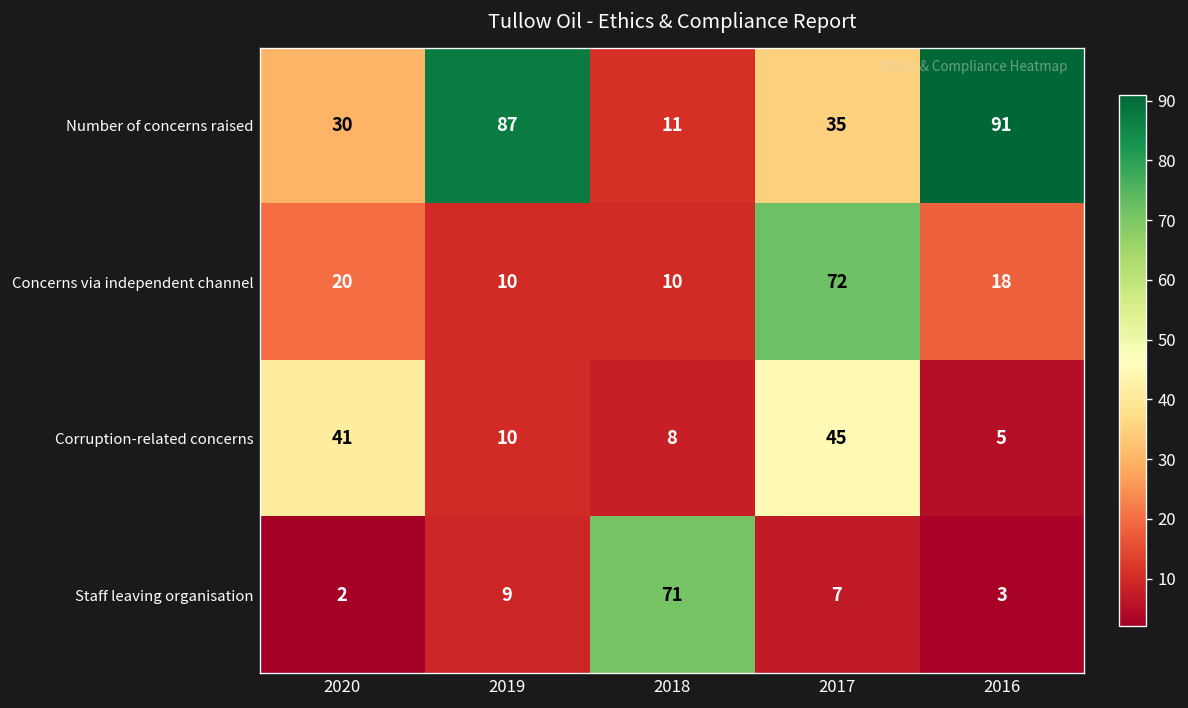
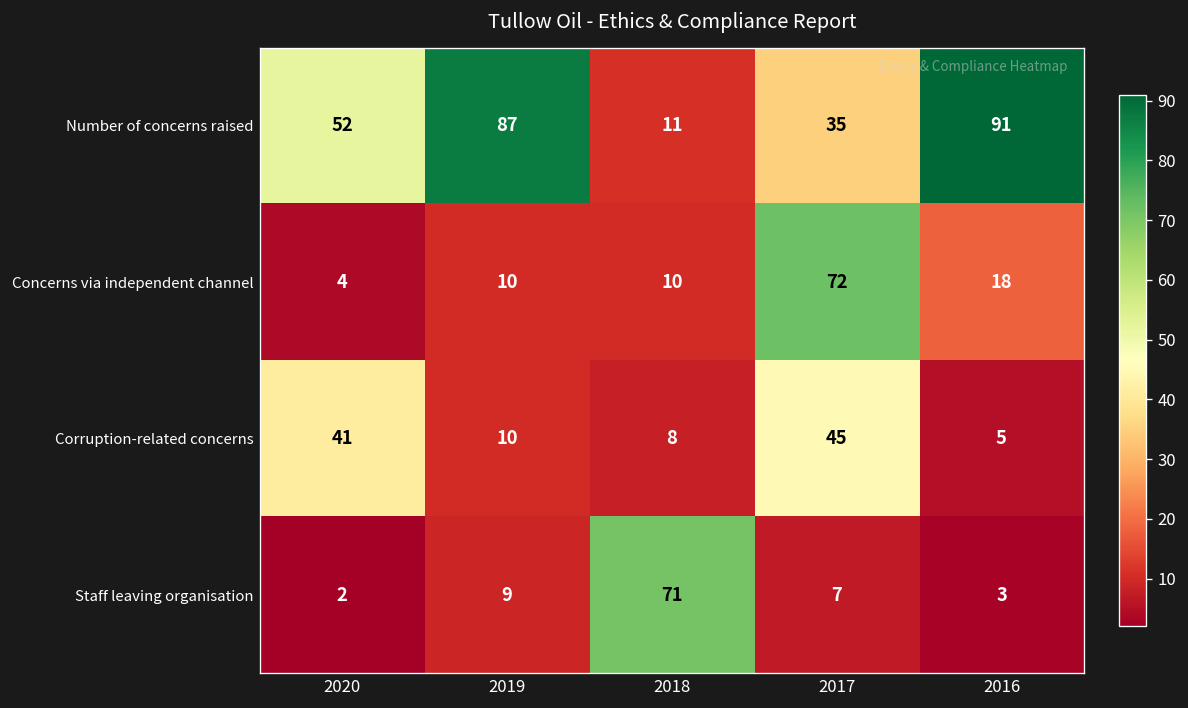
  {
    "Number of concerns raised": {
-     "2020": 30,
+     "2020": 52,
      "2019": 87,
      "2018": 11,
      "2017": 35
    },
    "Concerns via independent channel": {
-     "2020": 20,
+     "2020": 4,
      "2019": 10,
      "2018": 10,
      "2017": 72,
      "2016": 18
    },
    "Corruption-related concerns": {
      "2020": 41,
      "2019": 10,
      "2018": 8,
      "2017": 45,
      "2016": 5
    },
    "Staff leaving organisation": {
      "2020": 2,
      "2019": 9,
      "2018": 71,
      "2017": 7,
      "2016": 3
    }
  }
